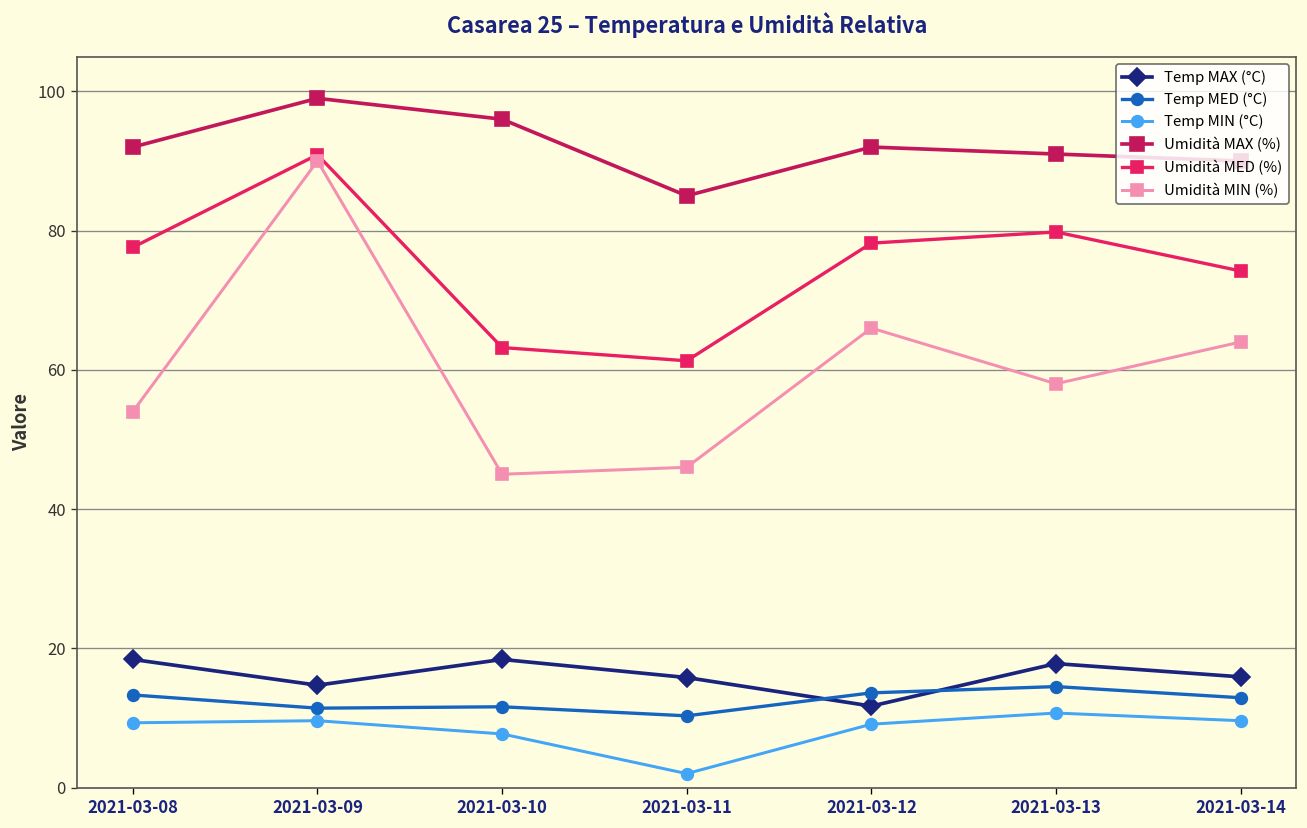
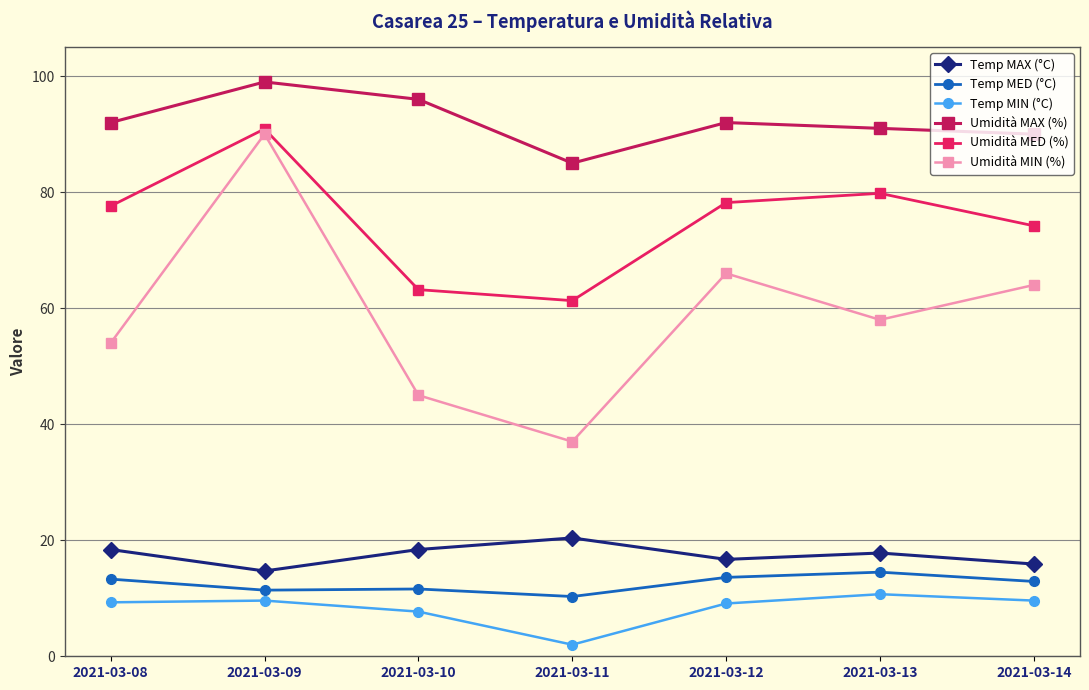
  {
    "Temp MAX (°C)": {
      "2021-03-08": 18,
      "2021-03-09": 15,
      "2021-03-10": 18,
-     "2021-03-11": 16,
-     "2021-03-12": 12,
+     "2021-03-11": 20,
+     "2021-03-12": 17,
      "2021-03-13": 18,
      "2021-03-14": 16
    },
    "Temp MED (°C)": {
      "2021-03-08": 13,
      "2021-03-09": 11,
      "2021-03-10": 12,
      "2021-03-11": 10,
      "2021-03-12": 14,
      "2021-03-13": 15,
      "2021-03-14": 13
    },
    "Temp MIN (°C)": {
      "2021-03-08": 9,
      "2021-03-09": 10,
      "2021-03-10": 8,
      "2021-03-11": 2,
      "2021-03-12": 9,
      "2021-03-13": 11,
      "2021-03-14": 10
    },
    "Umidità MIN (%)": {
      "2021-03-08": 54,
      "2021-03-09": 90,
      "2021-03-10": 45,
-     "2021-03-11": 46,
+     "2021-03-11": 37,
      "2021-03-12": 66,
      "2021-03-13": 58,
      "2021-03-14": 64
    }
  }
